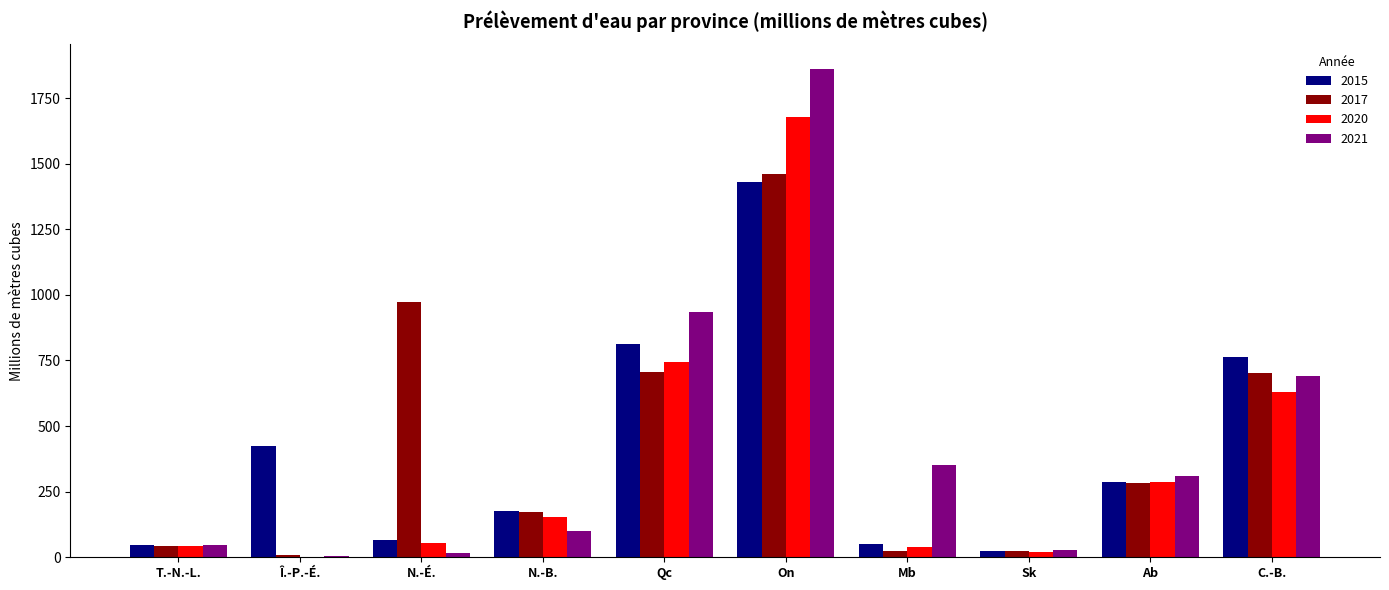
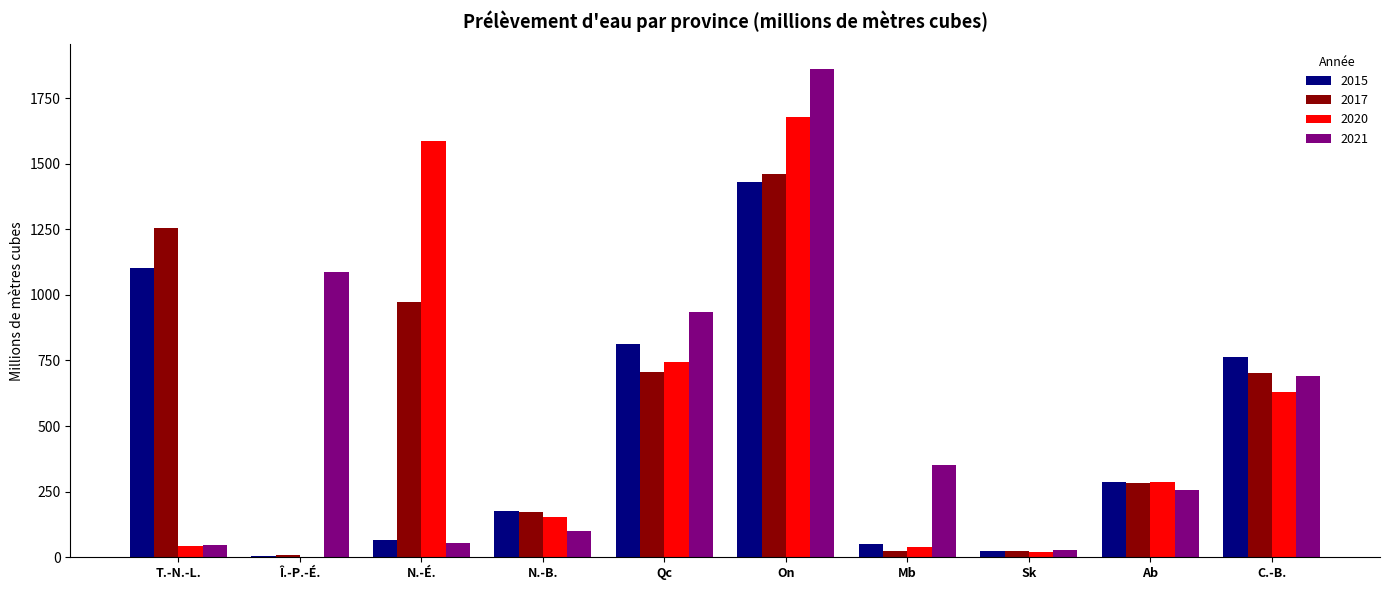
  {
    "2015": {
-     "T.-N.-L.": 50,
-     "Î.-P.-É.": 420,
+     "T.-N.-L.": 1100,
+     "Î.-P.-É.": 0,
      "N.-É.": 70,
      "N.-B.": 180,
      "Qc": 810,
      "On": 1430,
      "Mb": 50,
      "Sk": 20,
      "Ab": 290,
      "C.-B.": 770
    },
    "2017": {
-     "T.-N.-L.": 40,
+     "T.-N.-L.": 1250,
      "N.-É.": 970,
      "N.-B.": 170,
      "Qc": 710,
      "On": 1460,
      "Mb": 20,
      "Sk": 20,
      "Ab": 280,
      "C.-B.": 700
    },
    "2020": {
      "T.-N.-L.": 40,
      "Î.-P.-É.": 0,
-     "N.-É.": 50,
+     "N.-É.": 1590,
      "N.-B.": 160,
      "Qc": 750,
      "On": 1680,
      "Mb": 40,
      "Sk": 20,
      "Ab": 290,
      "C.-B.": 630
    },
    "2021": {
      "T.-N.-L.": 50,
-     "Î.-P.-É.": 0,
-     "N.-É.": 20,
+     "Î.-P.-É.": 1090,
+     "N.-É.": 50,
      "N.-B.": 100,
      "Qc": 930,
      "On": 1860,
      "Mb": 350,
      "Sk": 30,
-     "Ab": 310,
+     "Ab": 260,
      "C.-B.": 690
    }
  }
